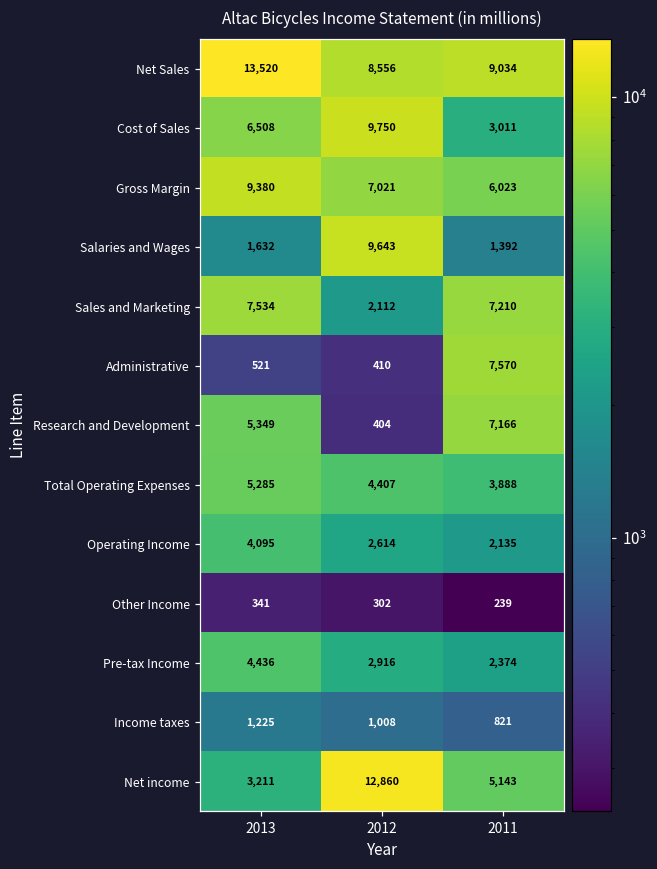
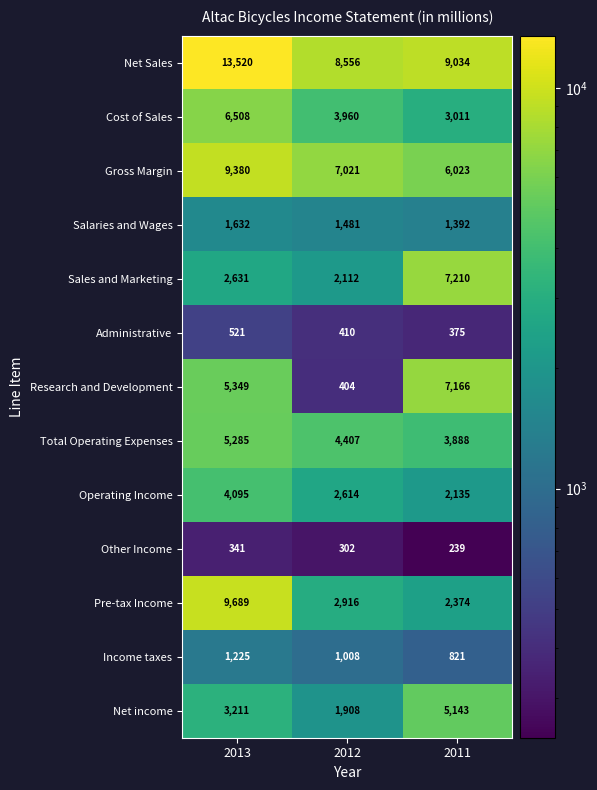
  {
    "Net Sales": {
      "2013": "13,520",
      "2012": "8,556",
      "2011": "9,034"
    },
    "Cost of Sales": {
      "2013": "6,508",
-     "2012": "9,750",
+     "2012": "3,960",
      "2011": "3,011"
    },
    "Gross Margin": {
      "2013": "9,380",
      "2012": "7,021",
      "2011": "6,023"
    },
    "Salaries and Wages": {
      "2013": "1,632",
-     "2012": "9,643",
+     "2012": "1,481",
      "2011": "1,392"
    },
    "Sales and Marketing": {
-     "2013": "7,534",
+     "2013": "2,631",
      "2012": "2,112",
      "2011": "7,210"
    },
    "Administrative": {
      "2013": "521",
      "2012": "410",
-     "2011": "7,570"
+     "2011": "375"
    },
    "Research and Development": {
      "2013": "5,349",
      "2012": "404",
      "2011": "7,166"
    },
    "Total Operating Expenses": {
      "2013": "5,285",
      "2012": "4,407",
      "2011": "3,888"
    },
    "Operating Income": {
      "2013": "4,095",
      "2012": "2,614",
      "2011": "2,135"
    },
    "Other Income": {
      "2013": "341",
      "2012": "302",
      "2011": "239"
    },
    "Pre-tax Income": {
-     "2013": "4,436",
+     "2013": "9,689",
      "2012": "2,916",
      "2011": "2,374"
    },
    "Income taxes": {
      "2013": "1,225",
      "2012": "1,008",
      "2011": "821"
    },
    "Net income": {
      "2013": "3,211",
-     "2012": "12,860",
+     "2012": "1,908",
      "2011": "5,143"
    }
  }
